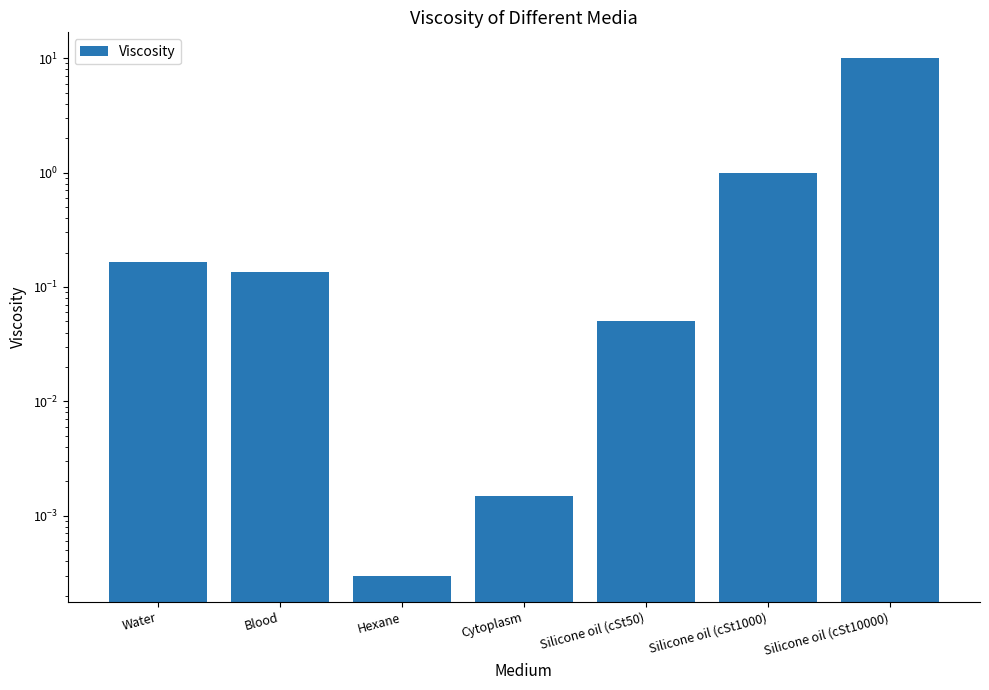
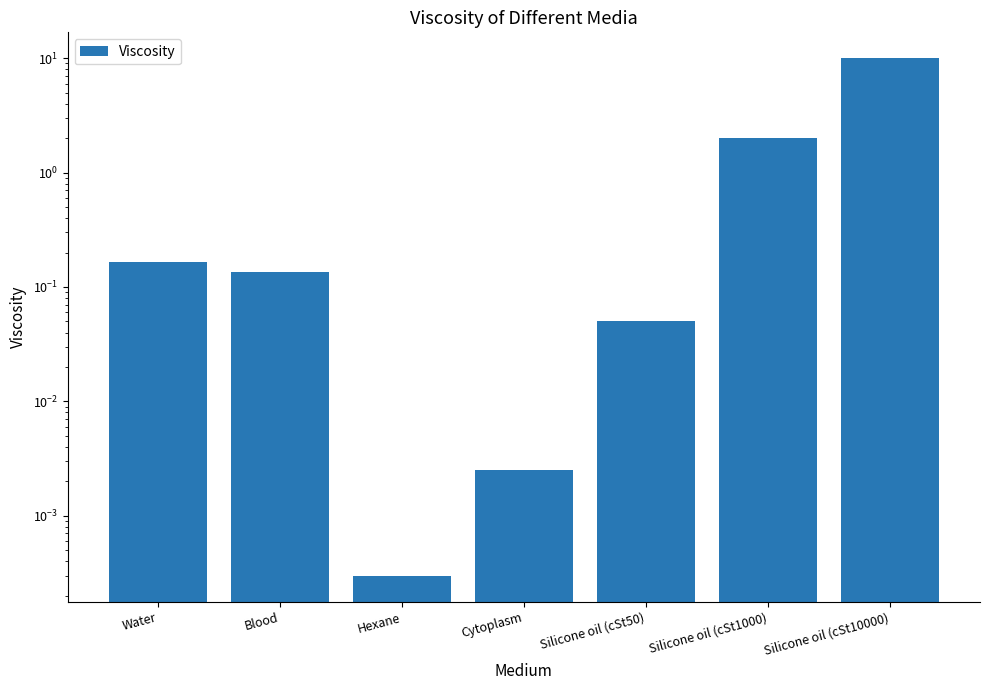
  {
    "Water": 0.17,
    "Blood": 0.14,
    "Hexane": 0.0003,
-   "Cytoplasm": 0.0015,
+   "Cytoplasm": 0.0025,
    "Silicone oil (cSt50)": 0.05,
-   "Silicone oil (cSt1000)": 1,
+   "Silicone oil (cSt1000)": 2,
    "Silicone oil (cSt10000)": 10
  }
